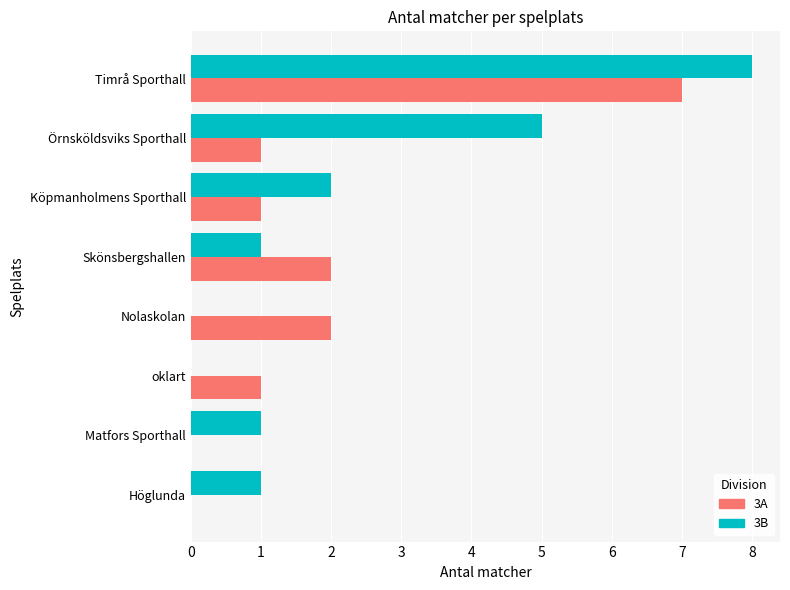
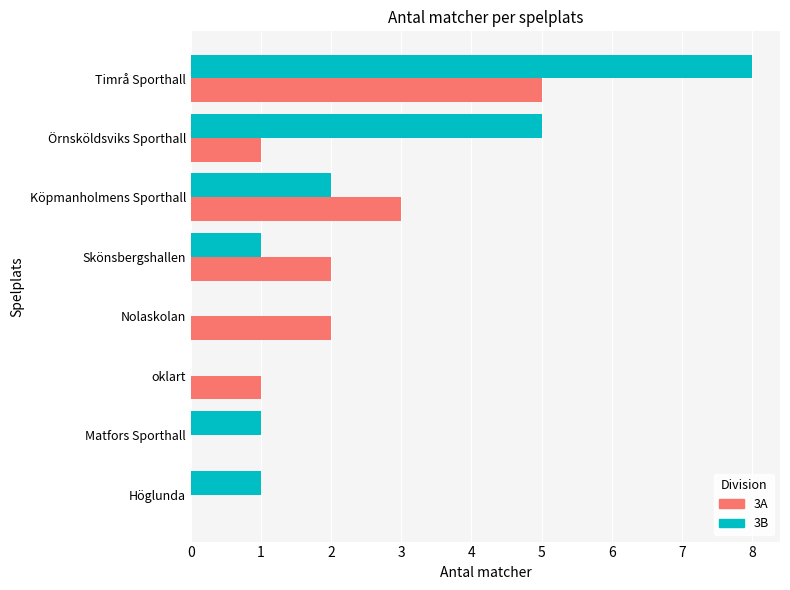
  {
    "3B": {
      "Timrå Sporthall": 8,
      "Örnsköldsviks Sporthall": 5,
      "Köpmanholmens Sporthall": 2,
      "Skönsbergshallen": 1,
      "Nolaskolan": 0,
      "oklart": 0,
      "Matfors Sporthall": 1,
      "Höglunda": 1
    },
    "3A": {
-     "Timrå Sporthall": 7,
+     "Timrå Sporthall": 5,
      "Örnsköldsviks Sporthall": 1,
-     "Köpmanholmens Sporthall": 1,
+     "Köpmanholmens Sporthall": 3,
      "Skönsbergshallen": 2,
      "Nolaskolan": 2,
      "oklart": 1,
      "Matfors Sporthall": 0,
      "Höglunda": 0
    }
  }
